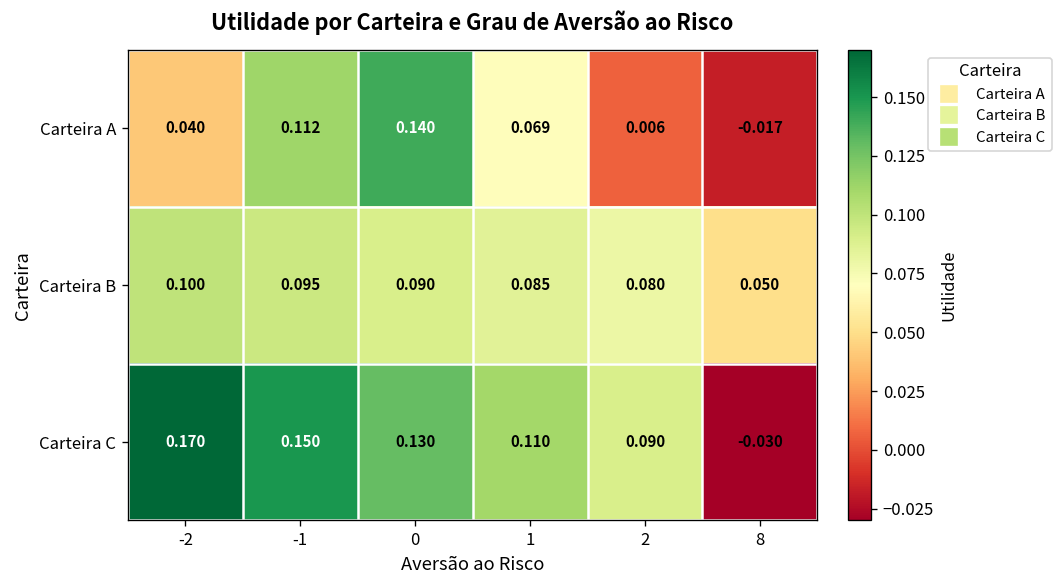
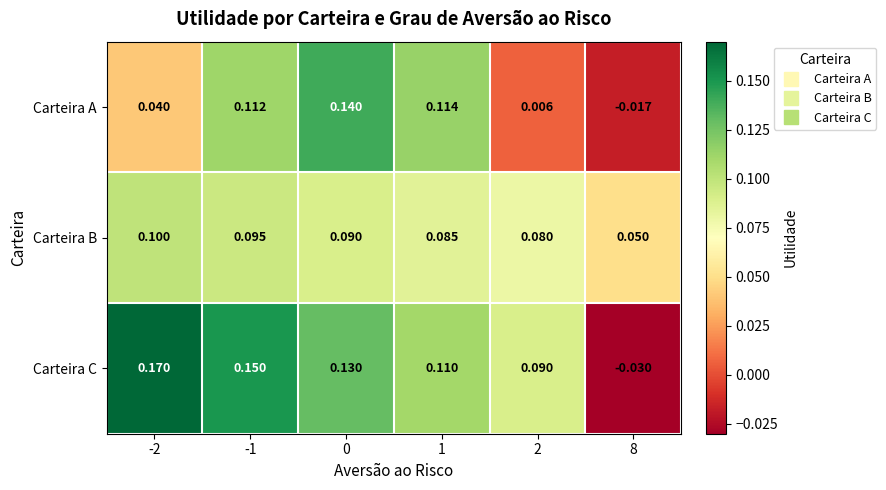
  {
    "Carteira A": {
      "-2": 0.040,
      "-1": 0.112,
      "0": 0.140,
-     "1": 0.069,
+     "1": 0.114,
      "2": 0.006,
      "8": -0.017
    },
    "Carteira B": {
      "-2": 0.100,
      "-1": 0.095,
      "0": 0.090,
      "1": 0.085,
      "2": 0.080,
      "8": 0.050
    },
    "Carteira C": {
      "-2": 0.170,
      "-1": 0.150,
      "0": 0.130,
      "1": 0.110,
      "2": 0.090,
      "8": -0.030
    }
  }
